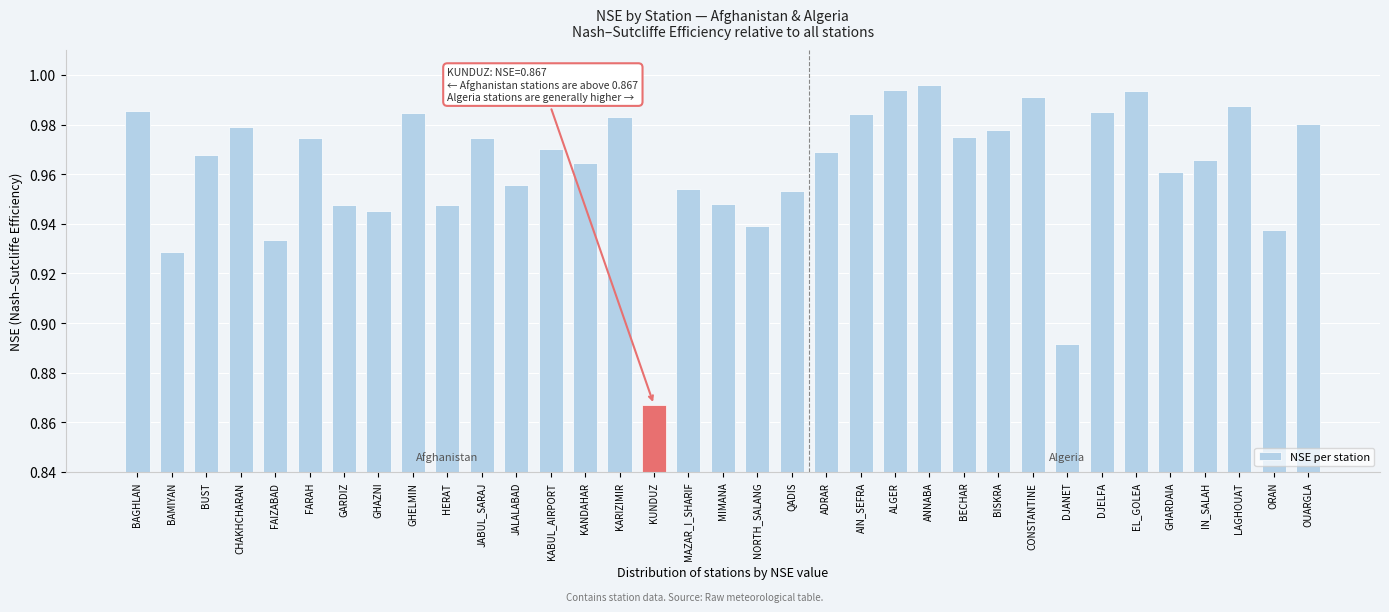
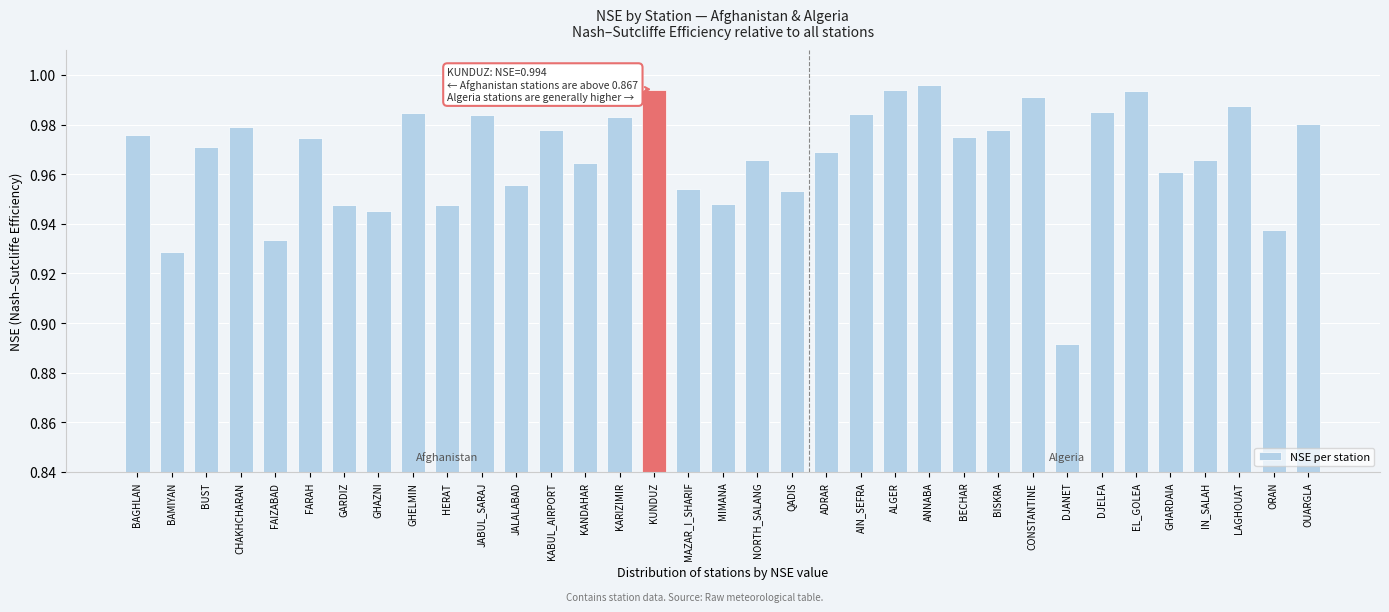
  {
-   "BAGHLAN": 0.985,
-   "BUST": 0.968,
-   "JABUL_SARAJ": 0.975,
-   "KABUL_AIRPORT": 0.970,
-   "KUNDUZ": 0.867,
-   "NORTH_SALANG": 0.939
+   "BAGHLAN": 0.976,
+   "BUST": 0.971,
+   "JABUL_SARAJ": 0.984,
+   "KABUL_AIRPORT": 0.978,
+   "KUNDUZ": 0.994,
+   "NORTH_SALANG": 0.966
  }
